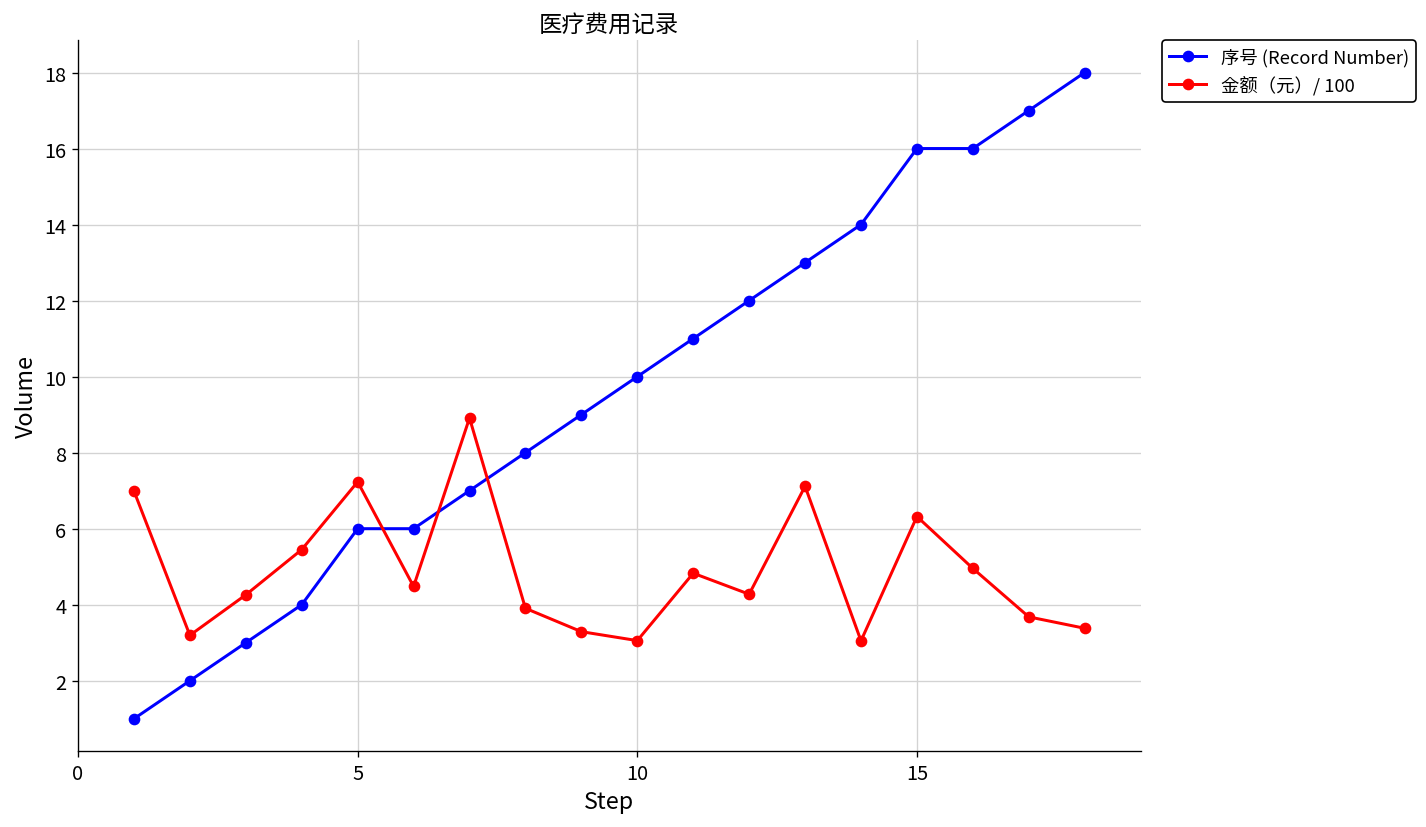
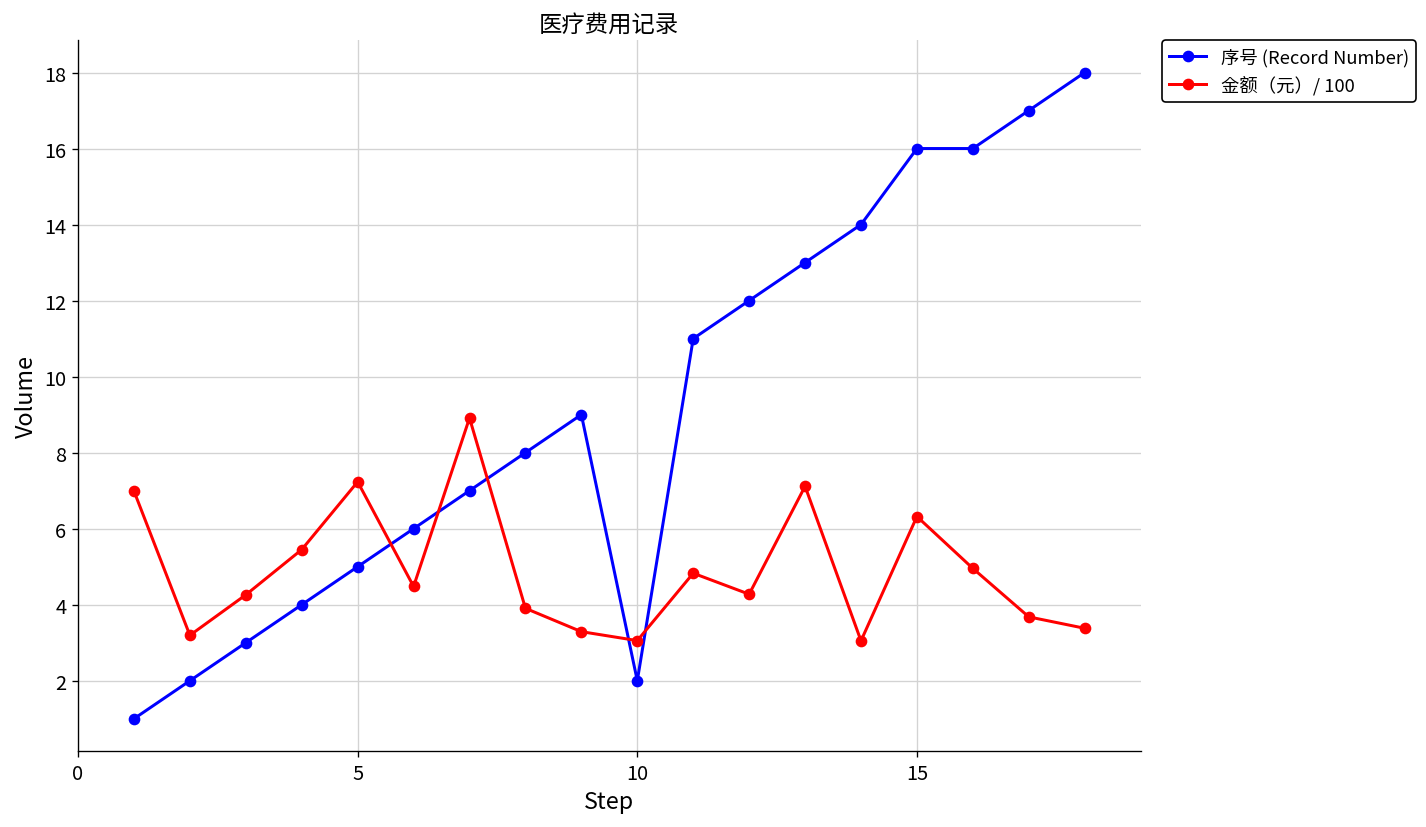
  {
    "序号 (Record Number)": {
-     "5": 6,
-     "10": 10,
+     "5": 5,
+     "10": 2,
      "15": 16
    },
    "金额（元）/ 100": {
      "5": 7.2,
      "10": 3,
      "15": 6.3
    }
  }
